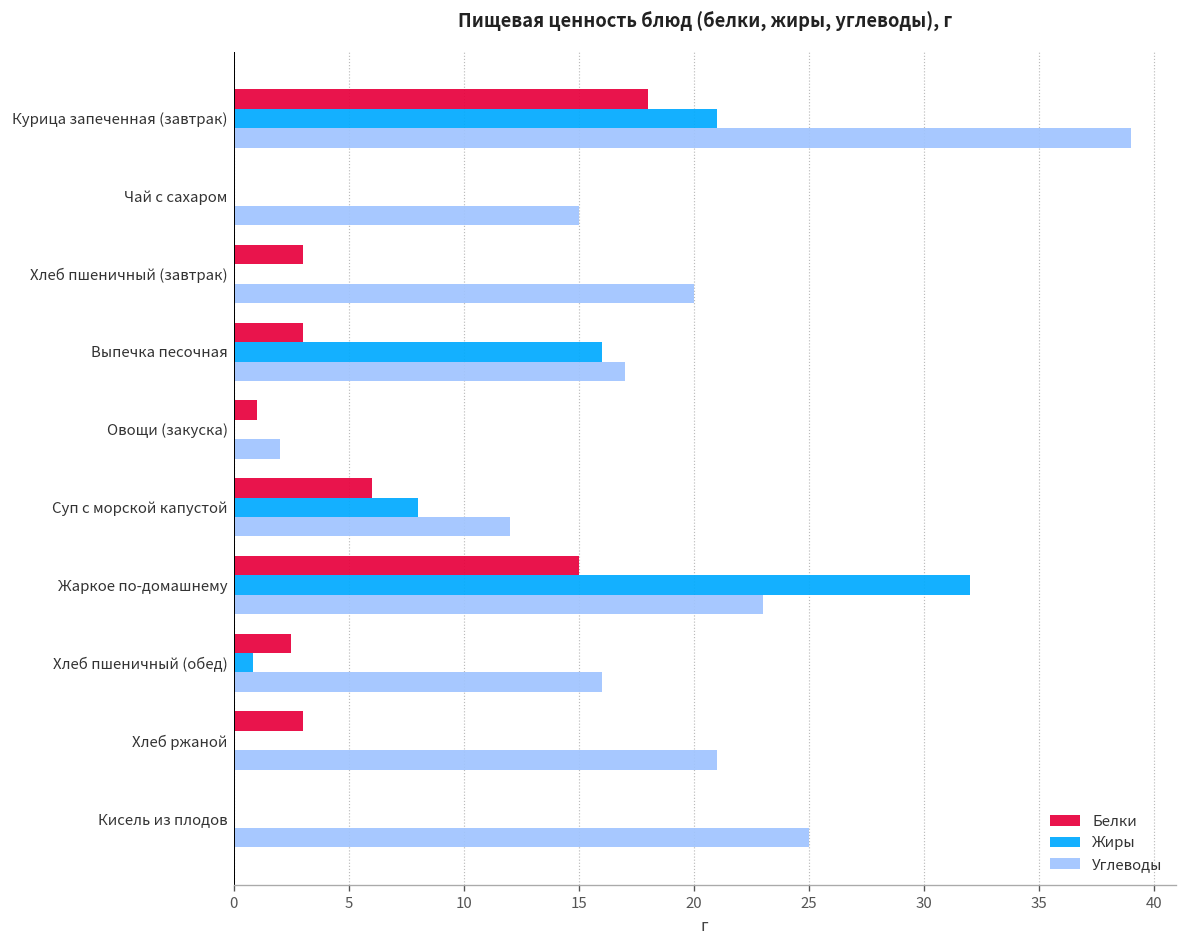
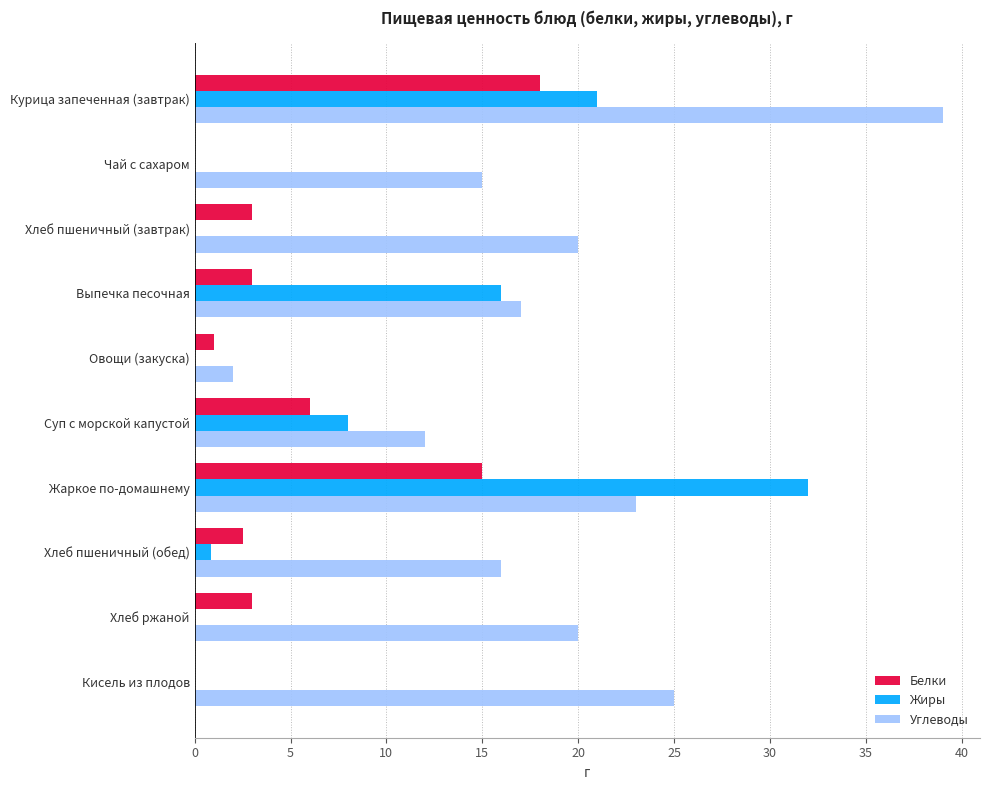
  {
    "Белки": {
      "Курица запеченная (завтрак)": 18,
      "Чай с сахаром": 0,
      "Хлеб пшеничный (завтрак)": 3,
      "Выпечка песочная": 3,
      "Овощи (закуска)": 1,
      "Суп с морской капустой": 6,
      "Жаркое по-домашнему": 15,
      "Хлеб пшеничный (обед)": 2.5,
      "Хлеб ржаной": 3,
      "Кисель из плодов": 0
    },
    "Жиры": {
      "Курица запеченная (завтрак)": 21,
      "Чай с сахаром": 0,
      "Хлеб пшеничный (завтрак)": 0,
      "Выпечка песочная": 16,
      "Овощи (закуска)": 0,
      "Суп с морской капустой": 8,
      "Жаркое по-домашнему": 32,
      "Хлеб пшеничный (обед)": 0.9,
      "Хлеб ржаной": 0,
      "Кисель из плодов": 0
    },
    "Углеводы": {
      "Курица запеченная (завтрак)": 39,
      "Чай с сахаром": 15,
      "Хлеб пшеничный (завтрак)": 20,
      "Выпечка песочная": 17,
      "Овощи (закуска)": 2,
      "Суп с морской капустой": 12,
      "Жаркое по-домашнему": 23,
      "Хлеб пшеничный (обед)": 16,
-     "Хлеб ржаной": 21,
+     "Хлеб ржаной": 20,
      "Кисель из плодов": 25
    }
  }
